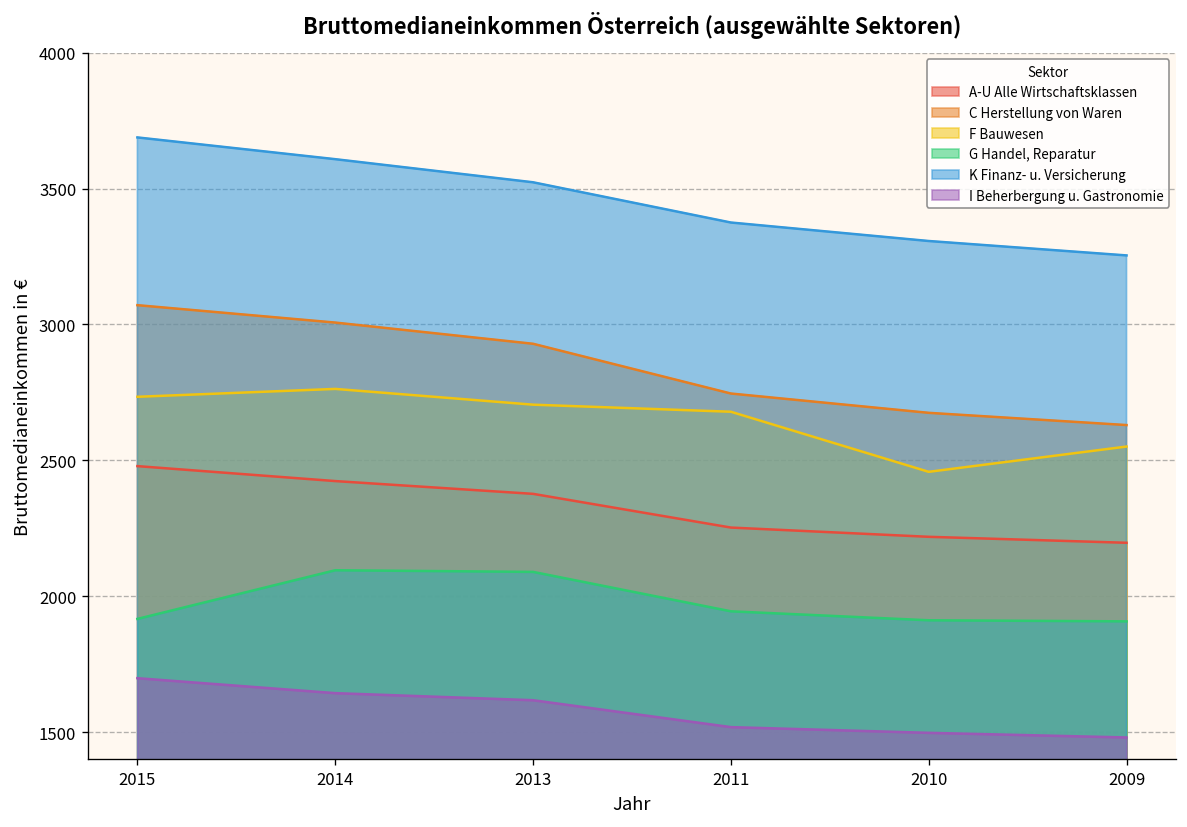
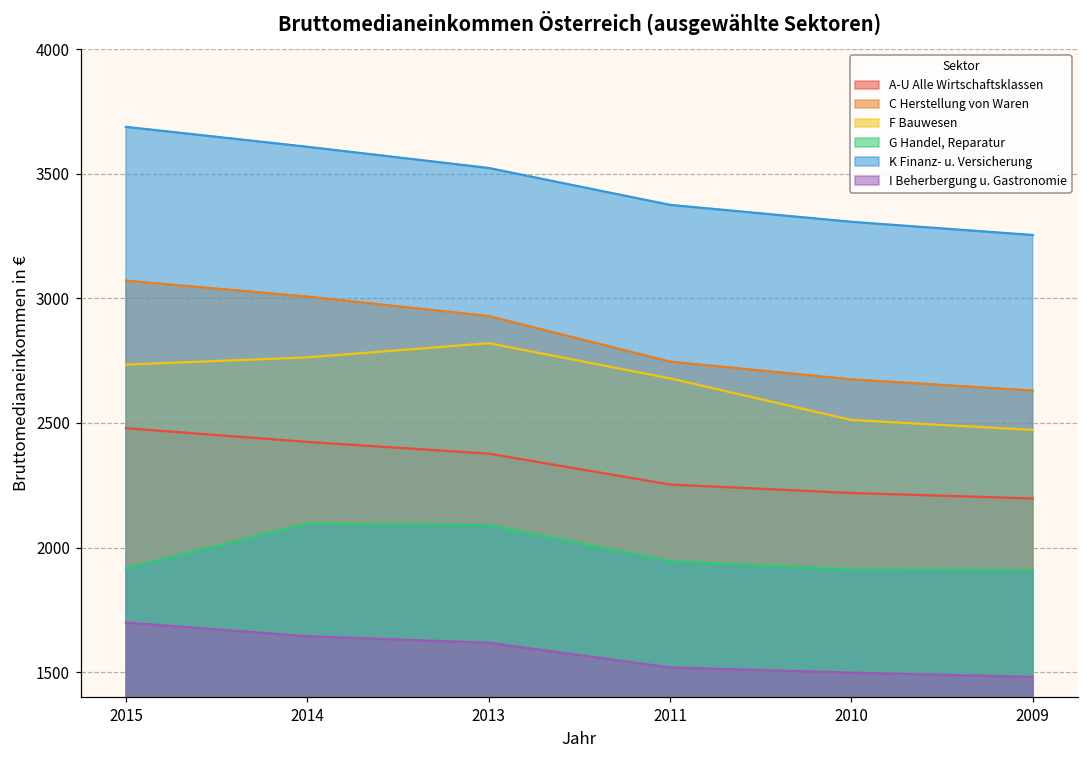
  {
    "F Bauwesen": {
      "2015": 2730,
      "2014": 2760,
-     "2013": 2710,
+     "2013": 2820,
      "2011": 2680,
-     "2010": 2460,
-     "2009": 2550
+     "2010": 2510,
+     "2009": 2470
    },
    "G Handel, Reparatur": {
      "2015": 1920,
      "2014": 2100,
      "2013": 2090,
      "2011": 1950,
      "2010": 1910,
      "2009": 1910
    }
  }
